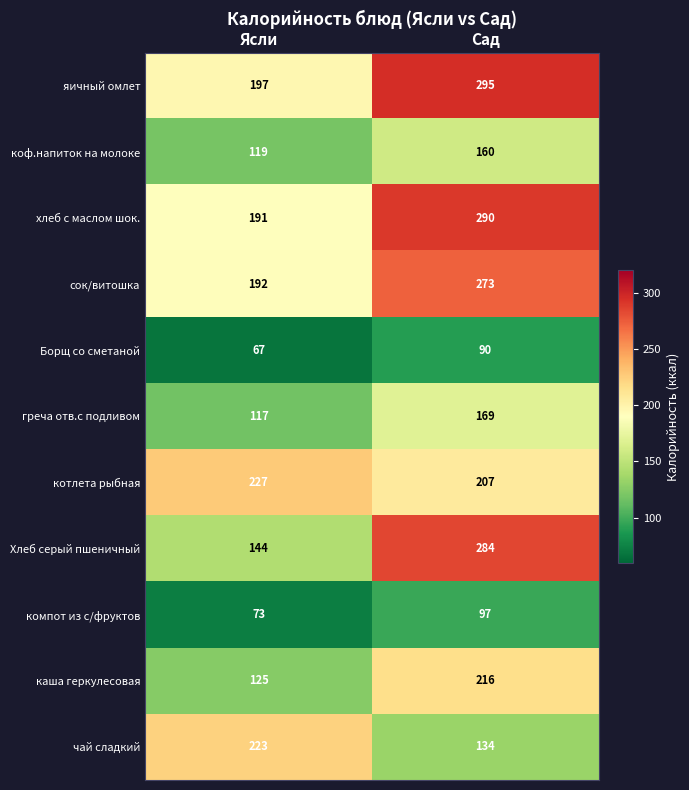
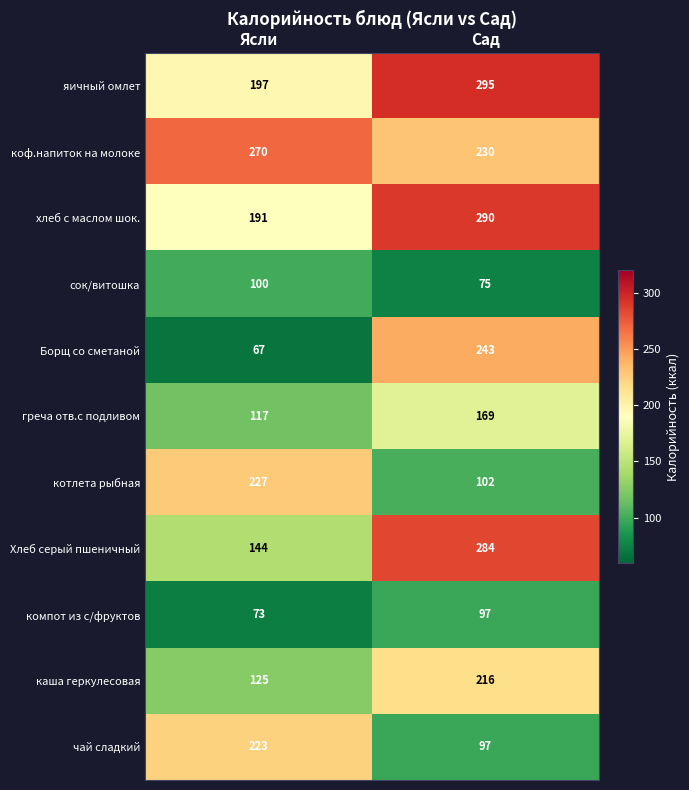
  {
    "яичный омлет": {
      "Ясли": 197,
      "Сад": 295
    },
    "коф.напиток на молоке": {
-     "Ясли": 119,
-     "Сад": 160
+     "Ясли": 270,
+     "Сад": 230
    },
    "хлеб с маслом шок.": {
      "Ясли": 191,
      "Сад": 290
    },
    "сок/витошка": {
-     "Ясли": 192,
-     "Сад": 273
+     "Ясли": 100,
+     "Сад": 75
    },
    "Борщ со сметаной": {
      "Ясли": 67,
-     "Сад": 90
+     "Сад": 243
    },
    "греча отв.с подливом": {
      "Ясли": 117,
      "Сад": 169
    },
    "котлета рыбная": {
      "Ясли": 227,
-     "Сад": 207
+     "Сад": 102
    },
    "Хлеб серый пшеничный": {
      "Ясли": 144,
      "Сад": 284
    },
    "компот из с/фруктов": {
      "Ясли": 73,
      "Сад": 97
    },
    "каша геркулесовая": {
      "Ясли": 125,
      "Сад": 216
    },
    "чай сладкий": {
      "Ясли": 223,
-     "Сад": 134
+     "Сад": 97
    }
  }
